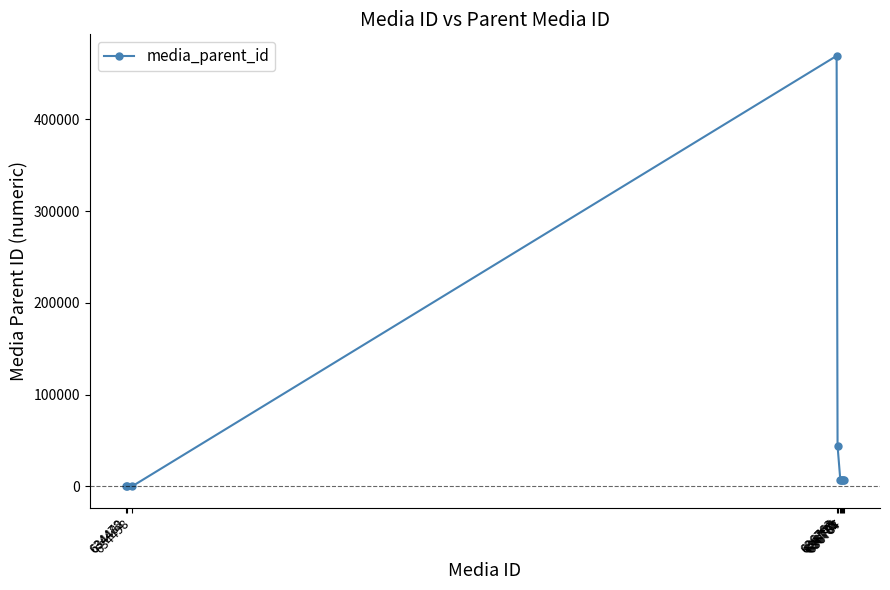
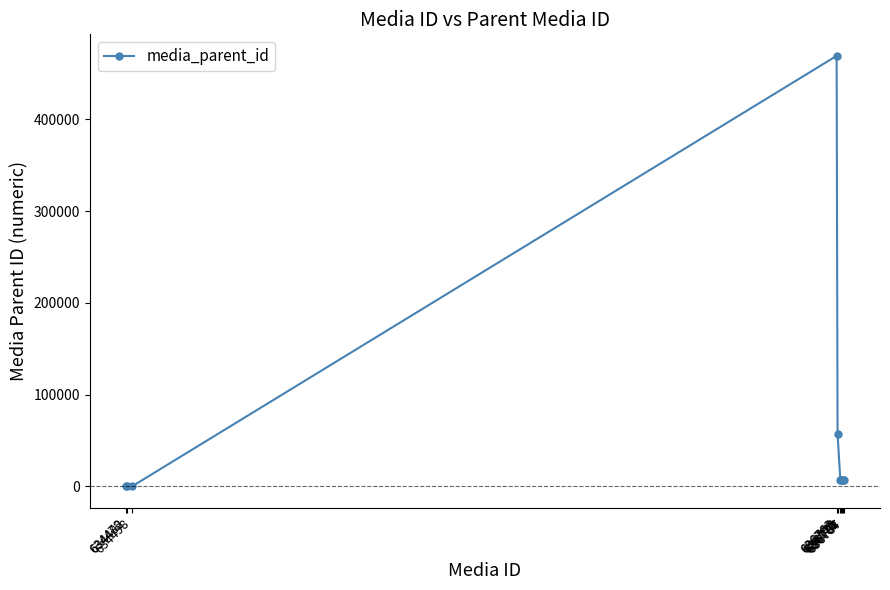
  {
    "634478": 0,
    "634482": 0,
    "634498": 0,
    "636763": 470000,
-   "636766": 40000,
+   "636766": 60000,
    "636775": 10000,
    "636778": 10000,
    "636781": 10000,
    "636784": 10000,
    "636787": 10000
  }
